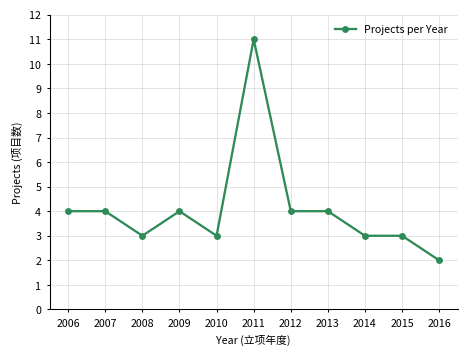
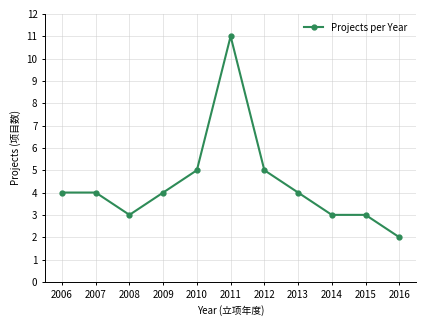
  {
    "2006": 4,
    "2007": 4,
    "2008": 3,
    "2009": 4,
-   "2010": 3,
+   "2010": 5,
    "2011": 11,
-   "2012": 4,
+   "2012": 5,
    "2013": 4,
    "2014": 3,
    "2015": 3,
    "2016": 2
  }
